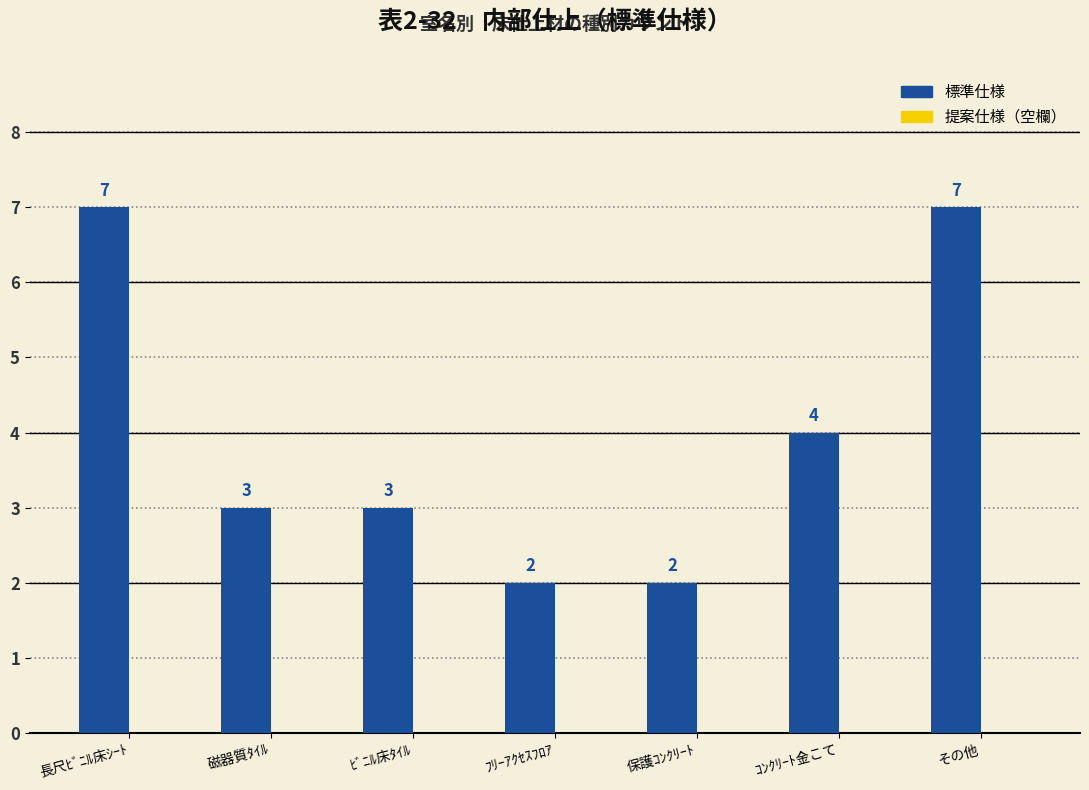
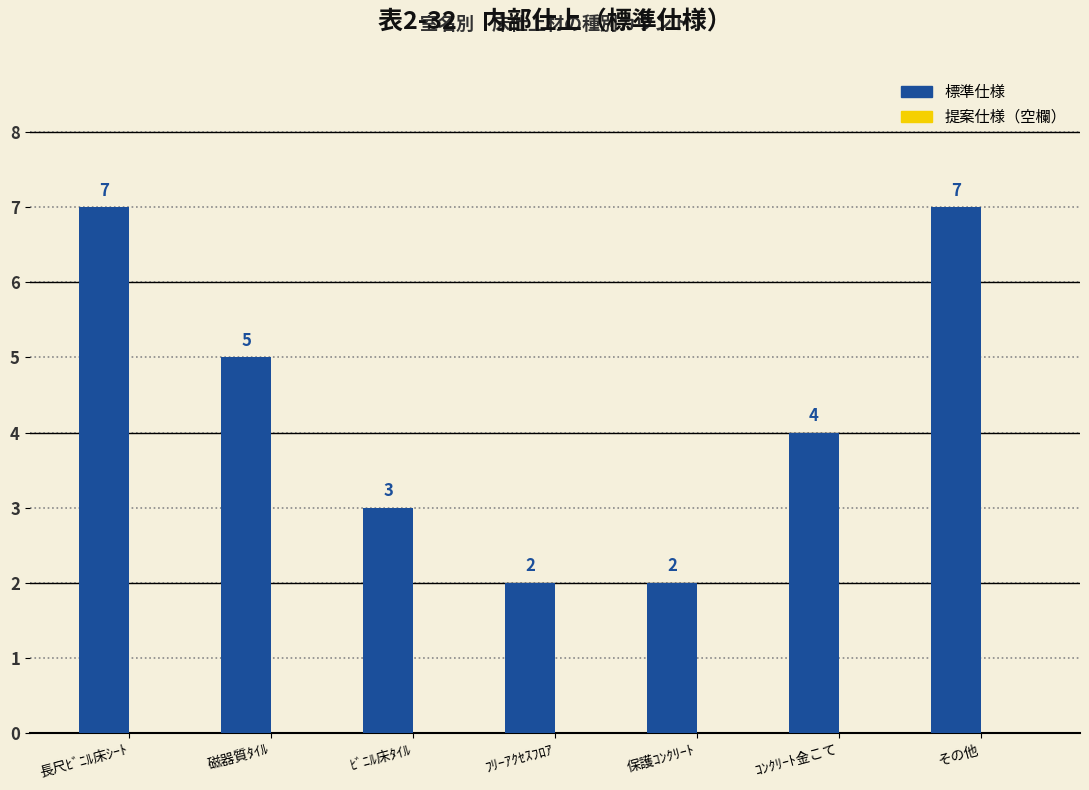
  {
    "標準仕様": {
      "長尺ﾋﾞﾆﾙ床ｼｰﾄ": 7,
-     "磁器質ﾀｲﾙ": 3,
+     "磁器質ﾀｲﾙ": 5,
      "ﾋﾞﾆﾙ床ﾀｲﾙ": 3,
      "ﾌﾘｰｱｸｾｽﾌﾛｱ": 2,
      "保護ｺﾝｸﾘｰﾄ": 2,
      "ｺﾝｸﾘｰﾄ金こて": 4,
      "その他": 7
    },
    "提案仕様（空欄）": {
      "長尺ﾋﾞﾆﾙ床ｼｰﾄ": 0.0,
      "磁器質ﾀｲﾙ": 0.0,
      "ﾋﾞﾆﾙ床ﾀｲﾙ": 0.0,
      "ﾌﾘｰｱｸｾｽﾌﾛｱ": 0.0,
      "保護ｺﾝｸﾘｰﾄ": 0.0,
      "ｺﾝｸﾘｰﾄ金こて": 0.0,
      "その他": 0.0
    }
  }
